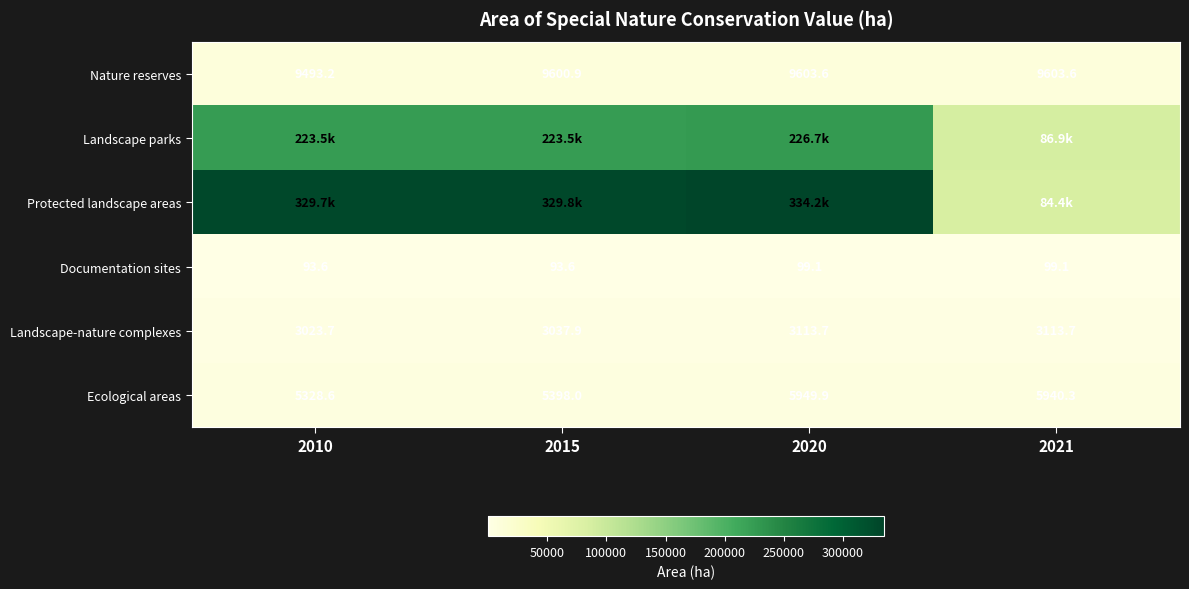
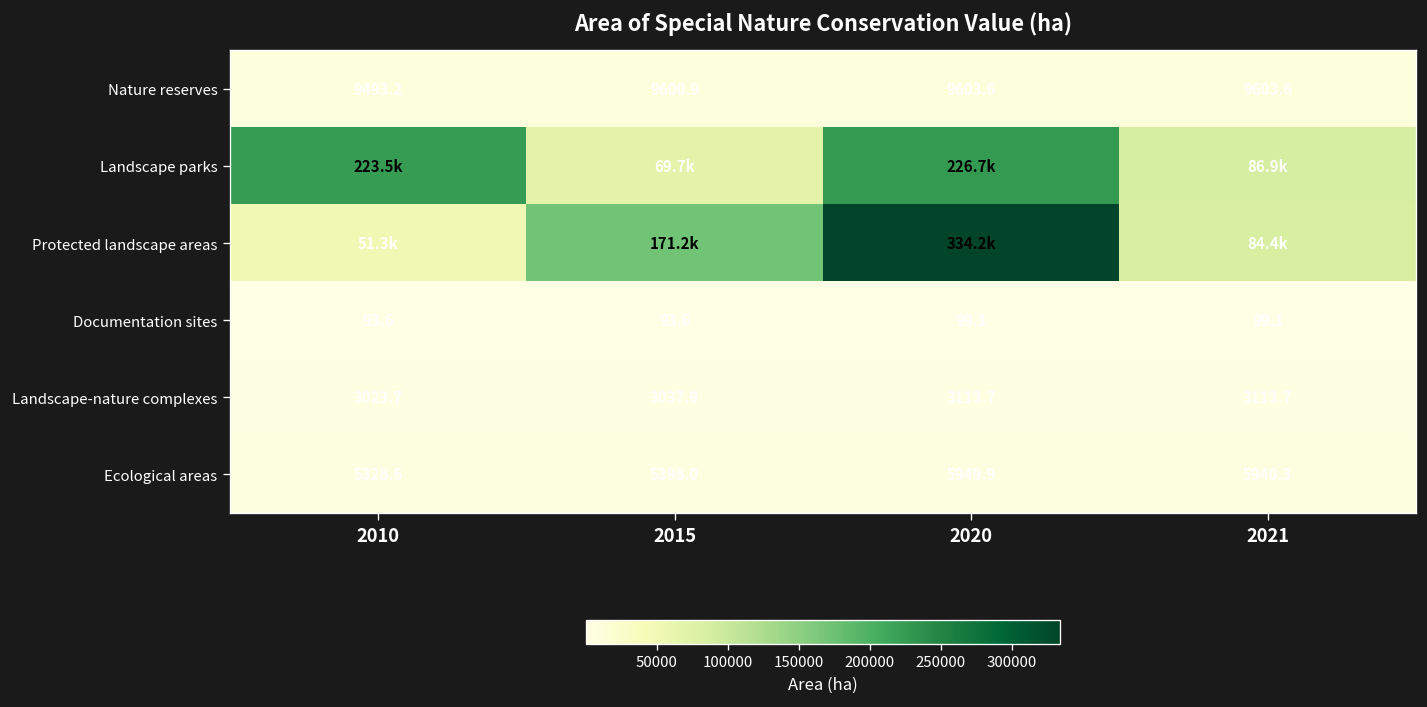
  {
    "Landscape parks": {
      "2010": "223.5k",
-     "2015": "223.5k",
+     "2015": "69.7k",
      "2020": "226.7k",
      "2021": "86.9k"
    },
    "Protected landscape areas": {
-     "2010": "329.7k",
-     "2015": "329.8k",
+     "2010": "51.3k",
+     "2015": "171.2k",
      "2020": "334.2k",
      "2021": "84.4k"
    }
  }
